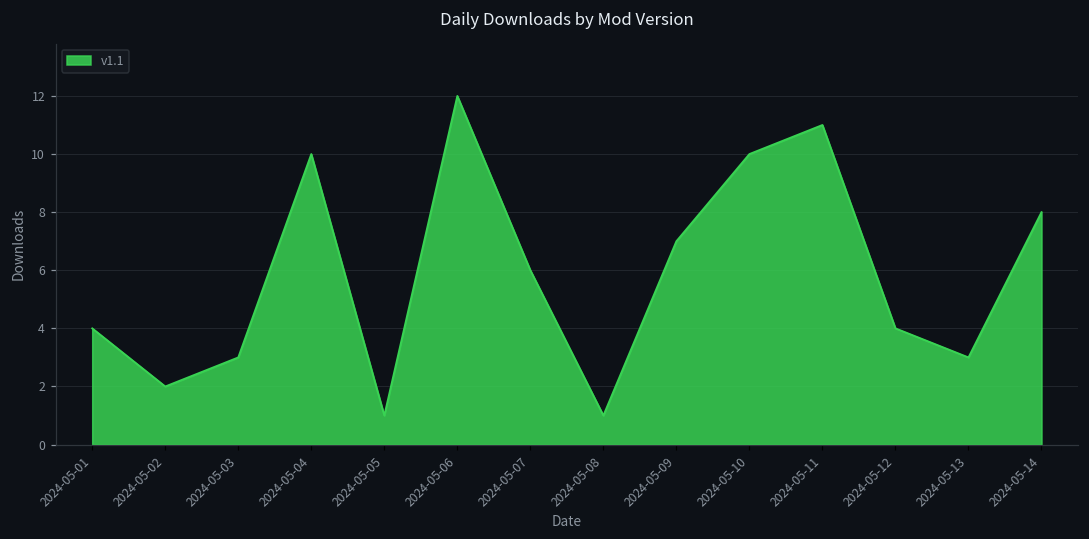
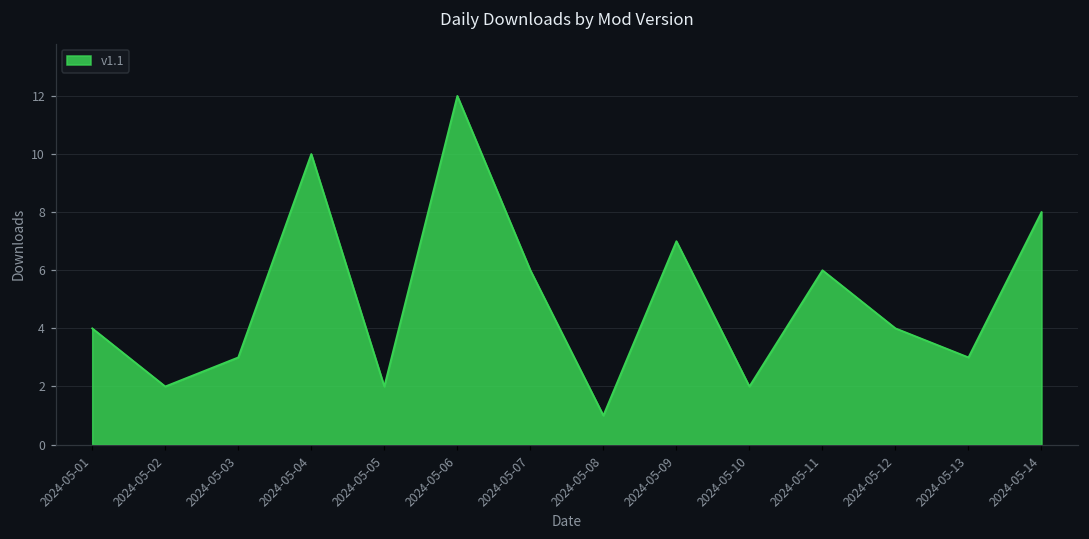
  {
    "2024-05-01": 4,
    "2024-05-02": 2,
    "2024-05-03": 3,
    "2024-05-04": 10,
-   "2024-05-05": 1,
+   "2024-05-05": 2,
    "2024-05-06": 12,
    "2024-05-07": 6,
    "2024-05-08": 1,
    "2024-05-09": 7,
-   "2024-05-10": 10,
-   "2024-05-11": 11,
+   "2024-05-10": 2,
+   "2024-05-11": 6,
    "2024-05-12": 4,
    "2024-05-13": 3,
    "2024-05-14": 8
  }
